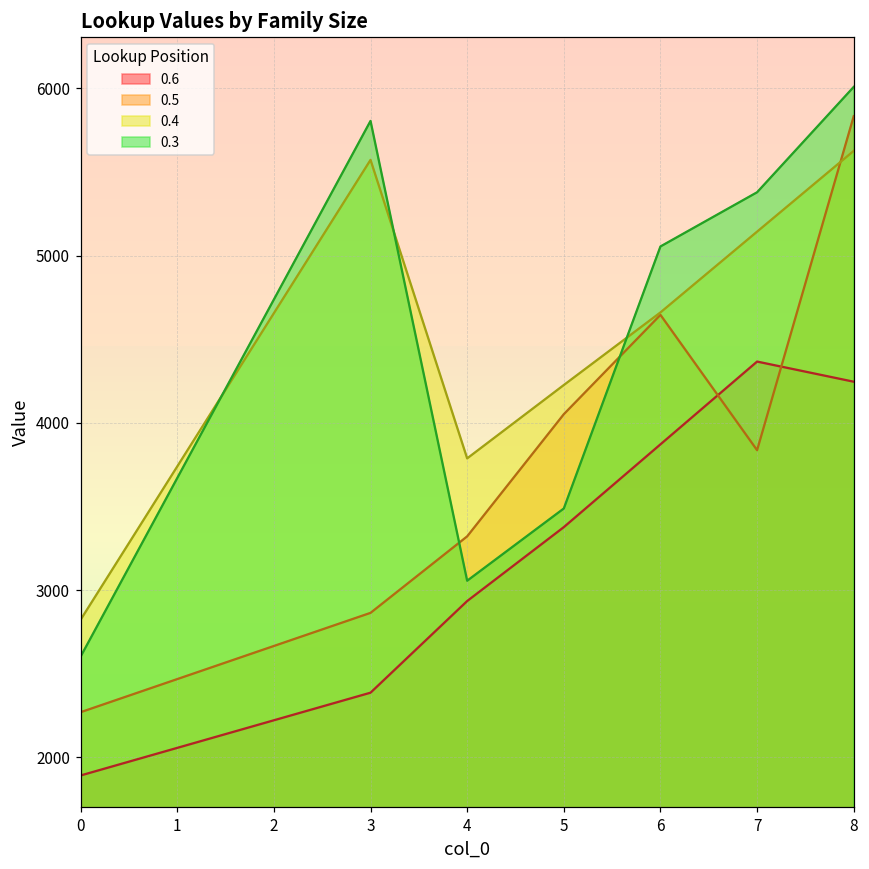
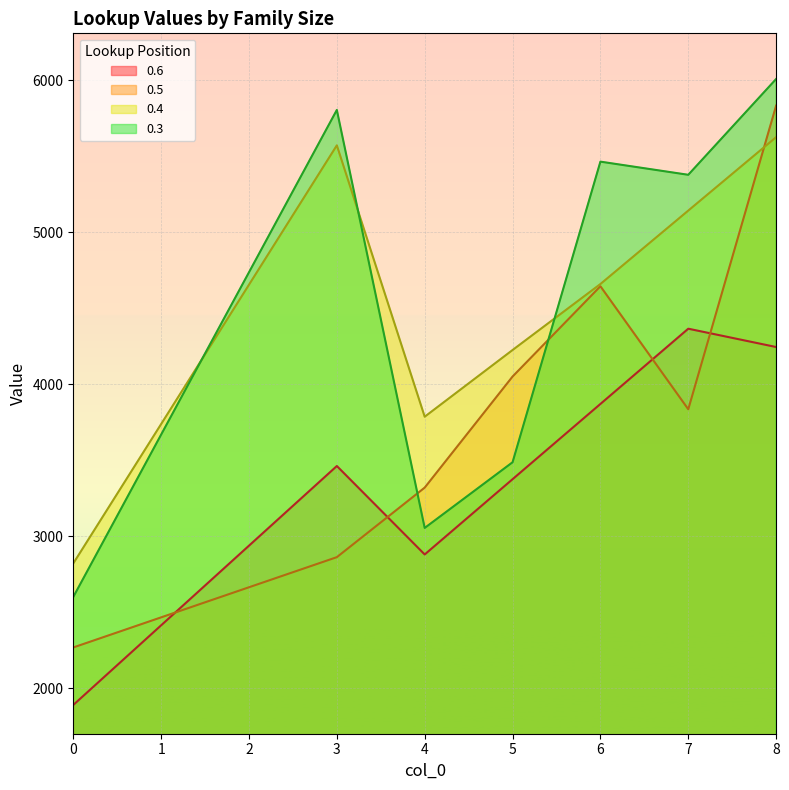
  {
    "0.6": {
      "0": 1890,
-     "3": 2390,
-     "4": 2930,
+     "3": 3460,
+     "4": 2880,
      "5": 3380,
      "6": 3870,
      "7": 4370,
      "8": 4250
    },
    "0.5": {
      "0": 2270,
      "3": 2860,
      "4": 3320,
      "5": 4050,
      "7": 3840,
      "8": 5830
    },
    "0.4": {
      "0": 2820,
      "3": 5570,
      "4": 3790,
      "5": 4230,
      "7": 5140,
      "8": 5630
    },
    "0.3": {
      "0": 2600,
      "3": 5810,
      "4": 3060,
      "5": 3490,
-     "6": 5050,
+     "6": 5470,
      "7": 5380,
      "8": 6010
    }
  }
